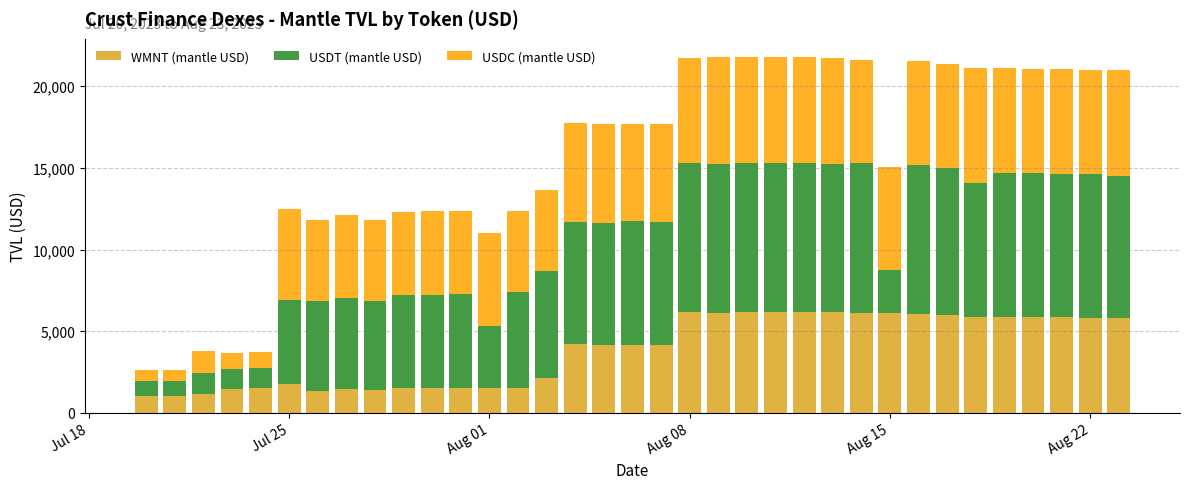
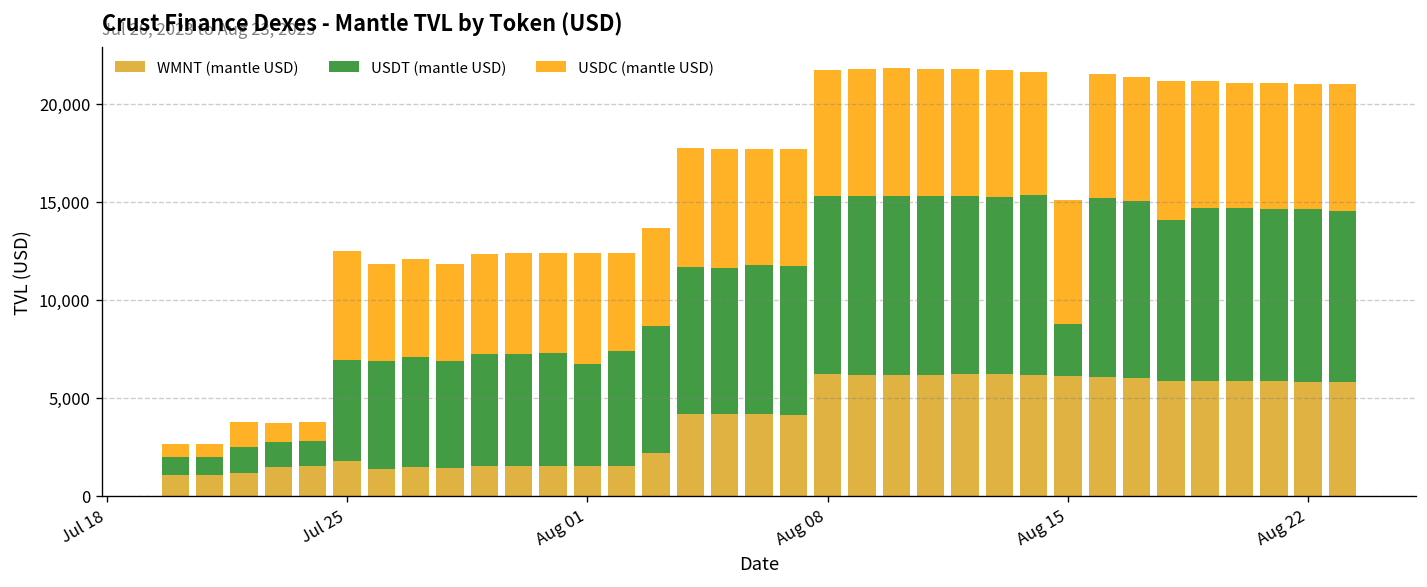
  {
    "USDT (mantle USD)": {
      "Jul 25": "5,200",
-     "Aug 01": "3,800",
+     "Aug 01": "5,200",
      "Aug 08": "9,100",
      "Aug 15": "2,600",
      "Aug 22": "8,800"
    }
  }
